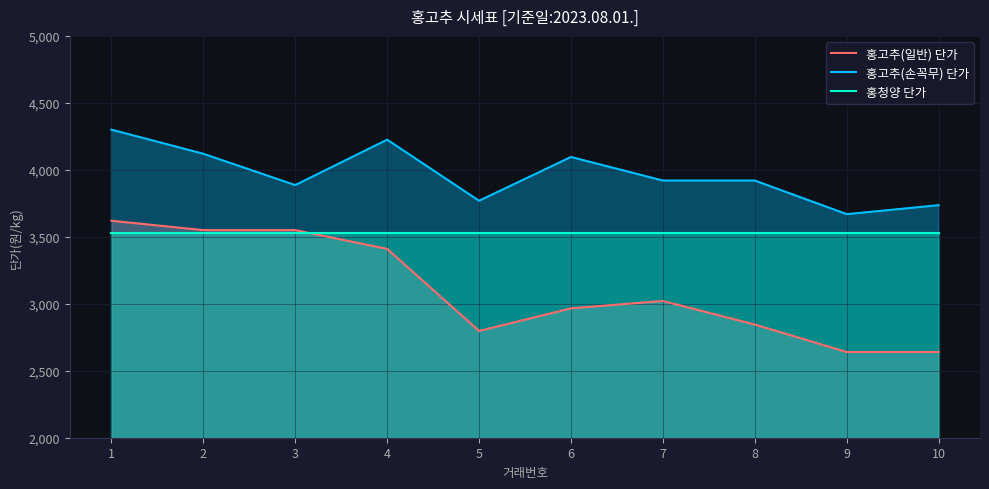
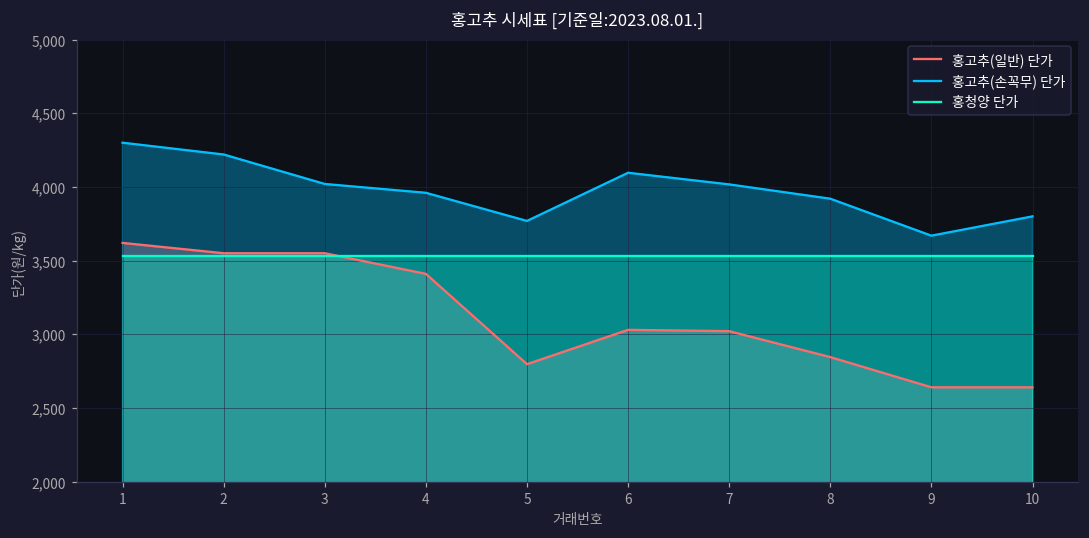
  {
    "홍고추(일반) 단가": {
      "1": "3,620",
      "2": "3,550",
      "3": "3,550",
      "4": "3,410",
      "5": "2,800",
-     "6": "2,970",
+     "6": "3,030",
      "7": "3,020",
      "8": "2,850",
      "9": "2,640",
      "10": "2,640"
    },
    "홍고추(손꼭무) 단가": {
      "1": "4,300",
-     "2": "4,120",
-     "3": "3,890",
-     "4": "4,230",
+     "2": "4,220",
+     "3": "4,020",
+     "4": "3,960",
      "5": "3,770",
      "6": "4,100",
-     "7": "3,920",
+     "7": "4,020",
      "8": "3,920",
      "9": "3,670",
-     "10": "3,740"
+     "10": "3,800"
    },
    "홍청양 단가": {
      "1": "3,530",
      "2": "3,530",
      "3": "3,530",
      "4": "3,530",
      "5": "3,530",
      "6": "3,530",
      "7": "3,530",
      "8": "3,530",
      "9": "3,530",
      "10": "3,530"
    }
  }
